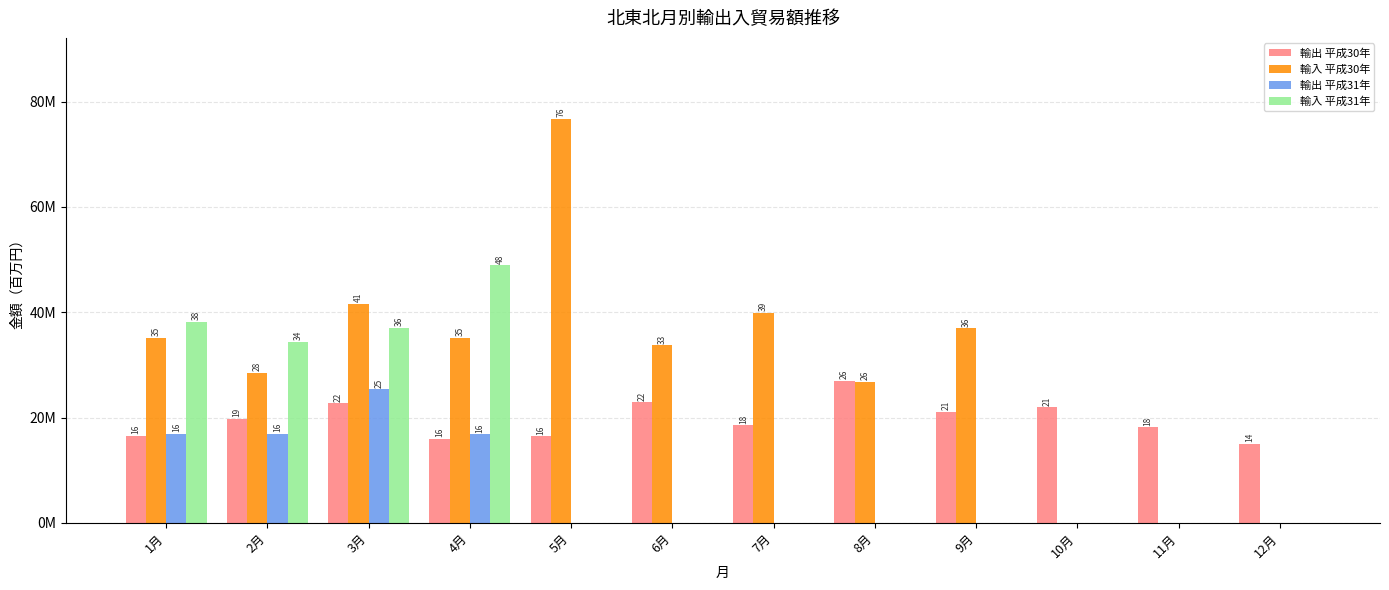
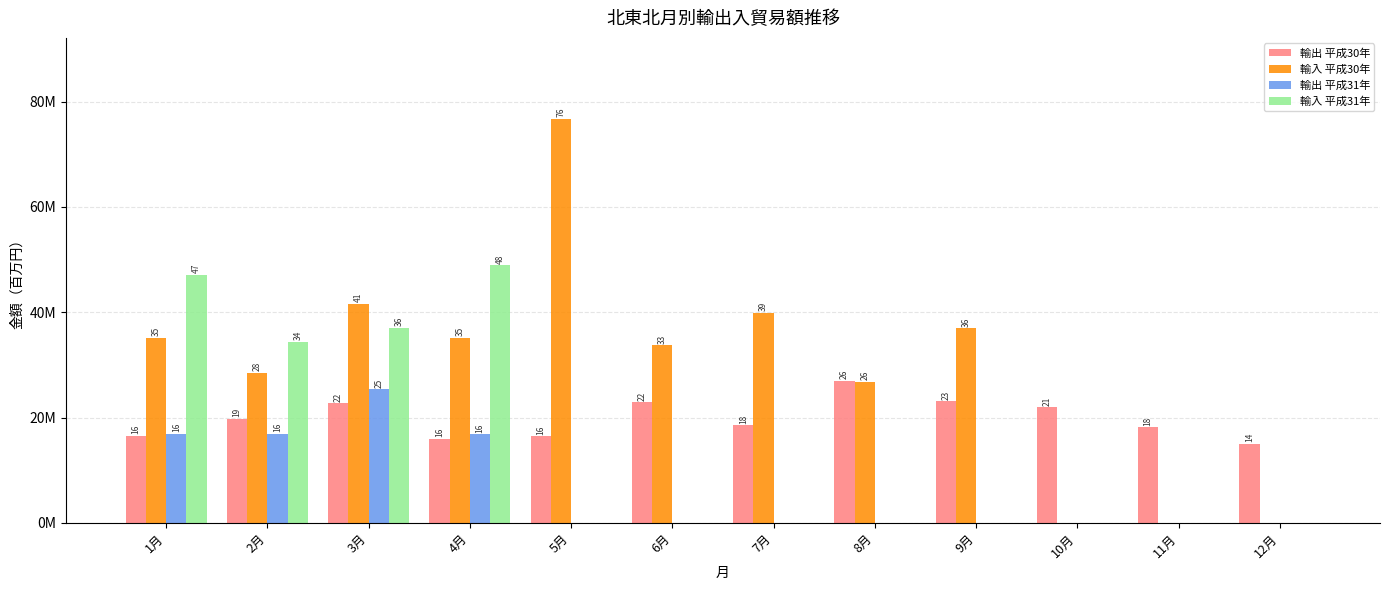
  {
    "輸出 平成30年": {
-     "9月": 21
+     "9月": 23
    },
    "輸入 平成30年": {
      "10月": 0,
      "11月": 0,
      "12月": 0
    },
    "輸出 平成31年": {
      "5月": 0,
      "6月": 0,
      "7月": 0,
      "8月": 0,
      "9月": 0,
      "10月": 0,
      "11月": 0,
      "12月": 0
    },
    "輸入 平成31年": {
-     "1月": 38
+     "1月": 47
    }
  }
